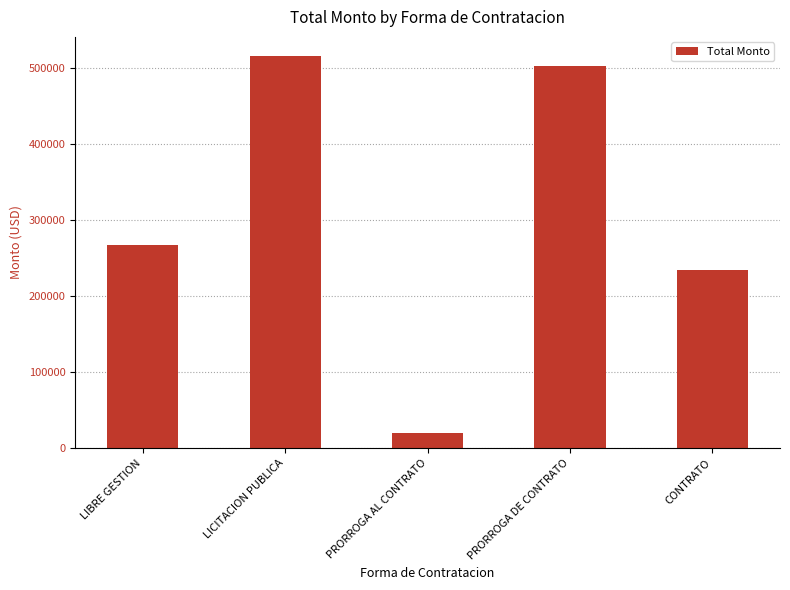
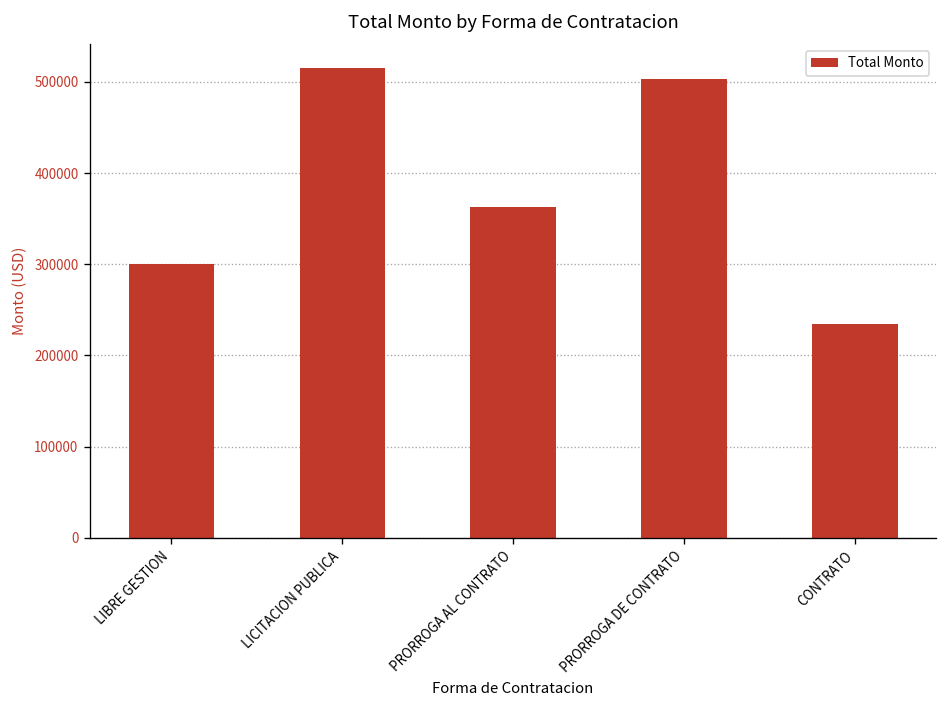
  {
-   "LIBRE GESTION": 270000,
+   "LIBRE GESTION": 300000,
    "LICITACION PUBLICA": 520000,
-   "PRORROGA AL CONTRATO": 20000,
+   "PRORROGA AL CONTRATO": 360000,
    "PRORROGA DE CONTRATO": 500000,
    "CONTRATO": 230000
  }
